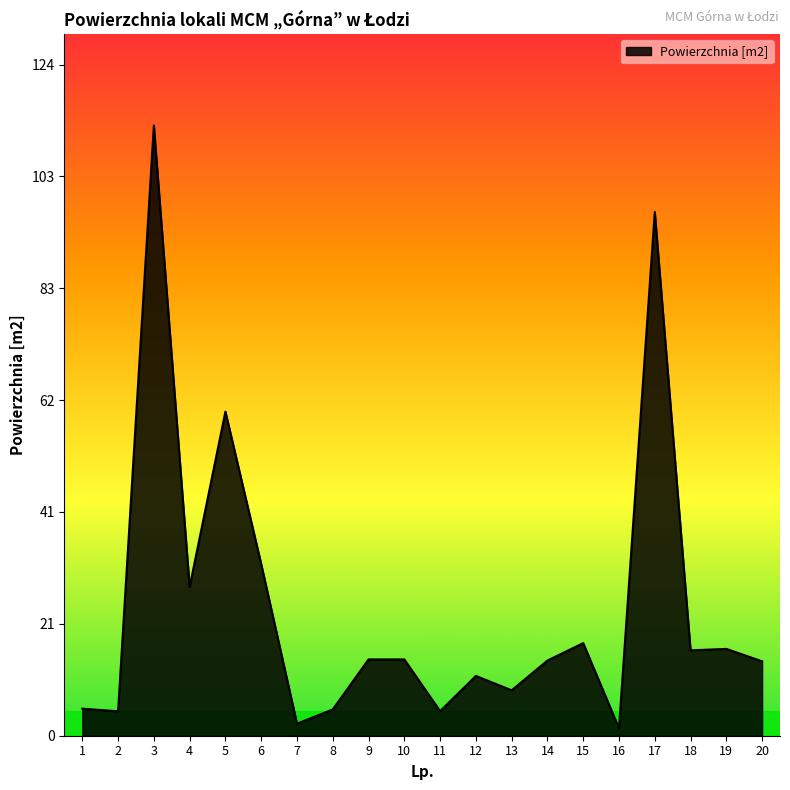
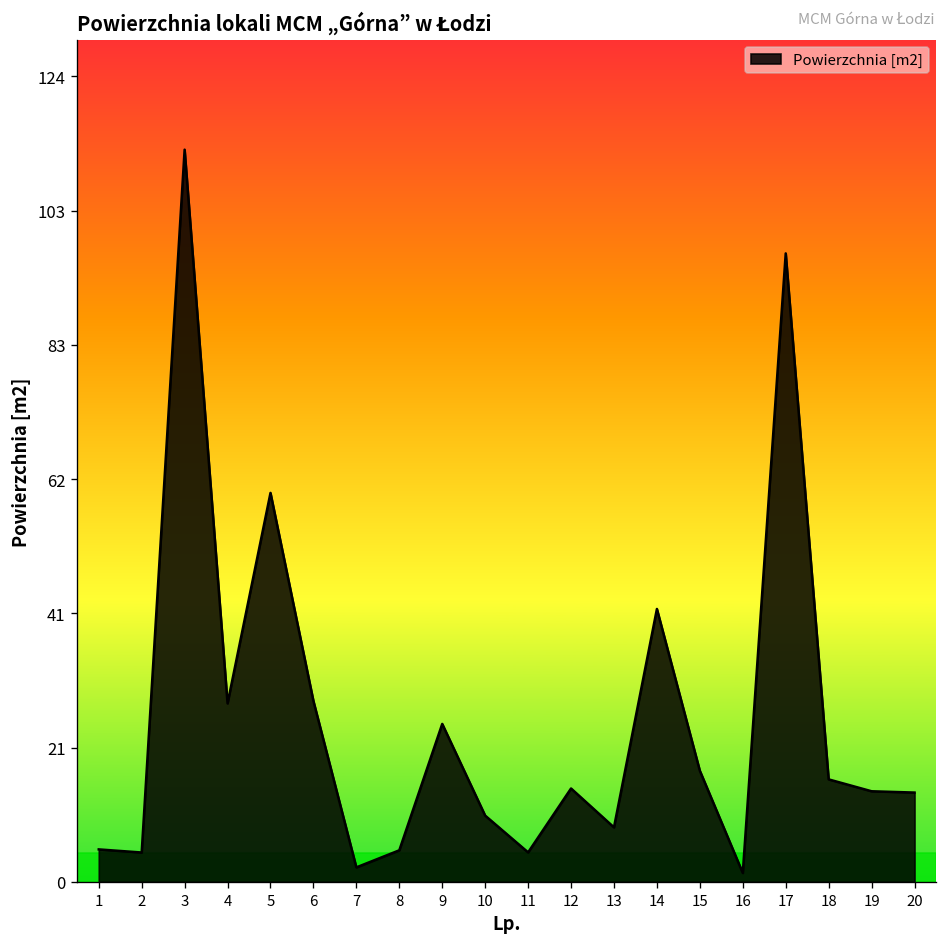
  {
    "1": 5,
    "3": 113,
    "4": 27,
    "5": 60,
-   "6": 32,
+   "6": 28,
    "8": 5,
-   "9": 14,
-   "10": 14,
+   "9": 24,
+   "10": 10,
    "11": 5,
-   "12": 11,
+   "12": 14,
    "13": 8,
-   "14": 14,
+   "14": 42,
    "15": 17,
    "17": 97,
    "18": 16,
-   "19": 16,
+   "19": 14,
    "20": 14
  }
